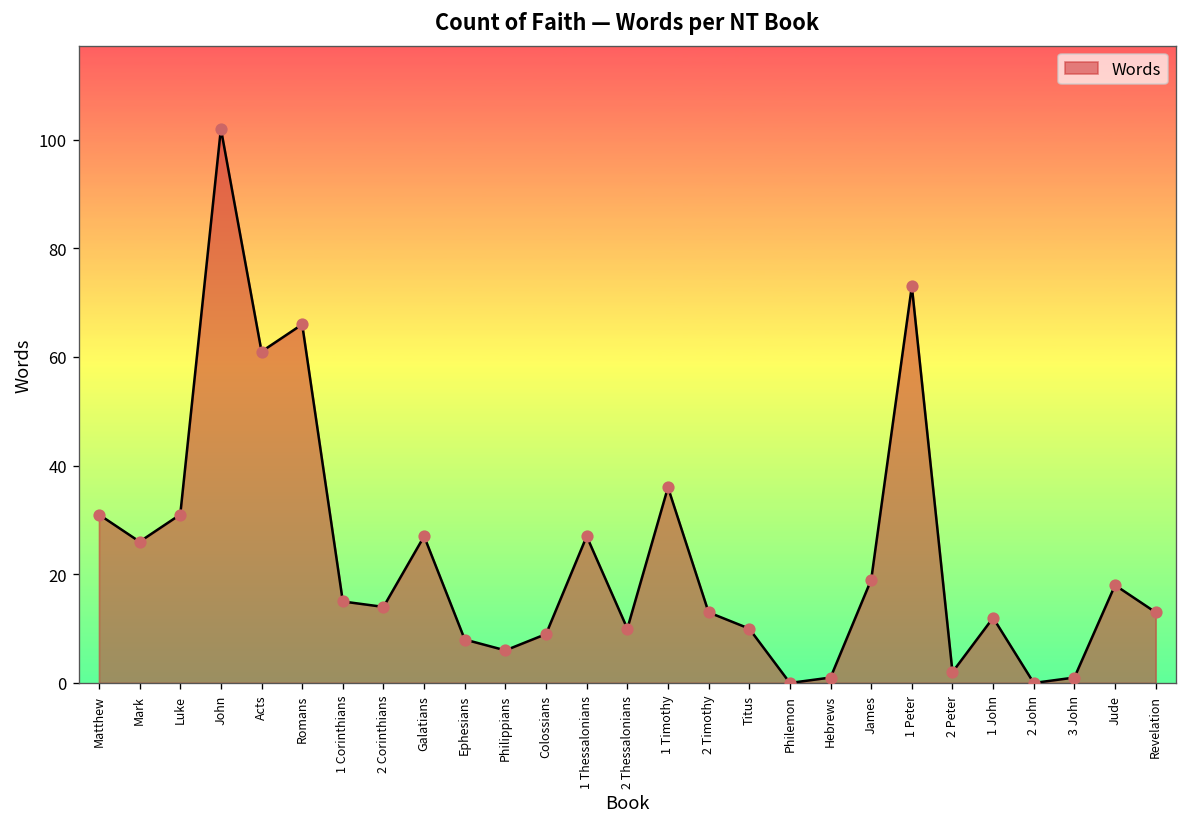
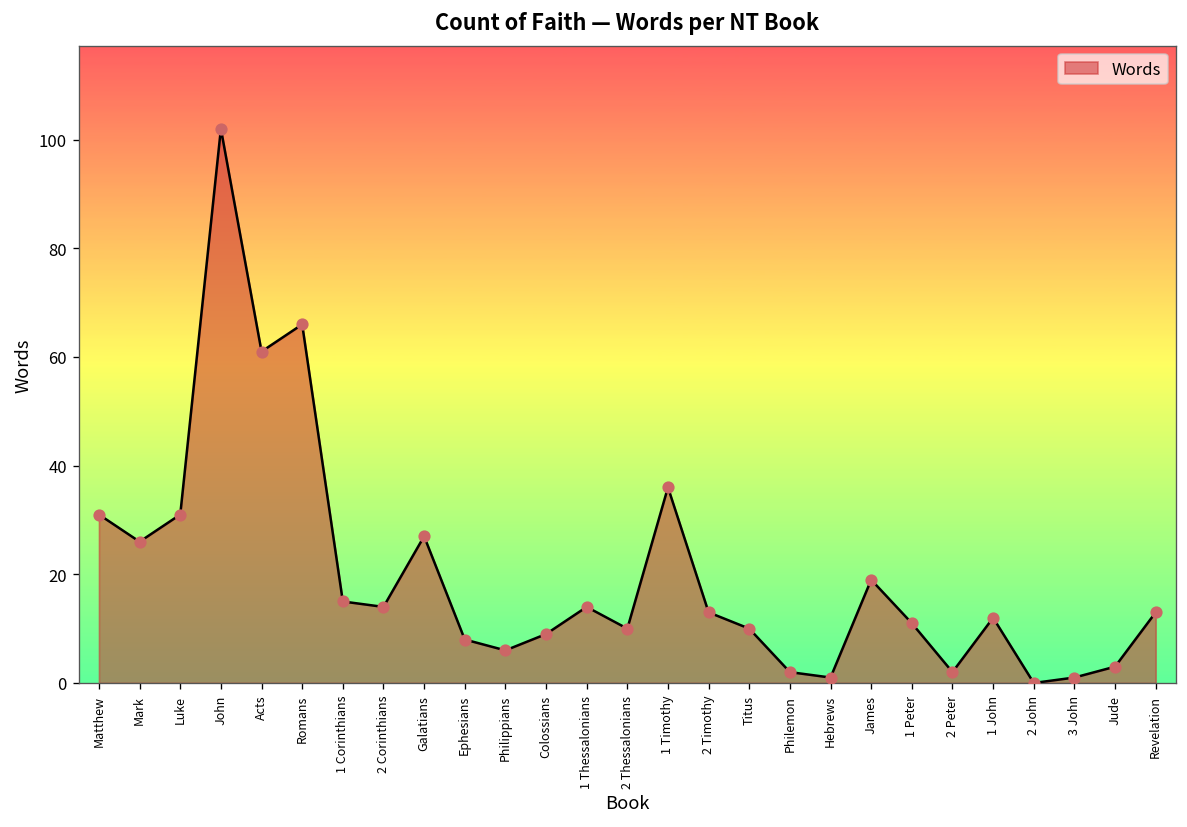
  {
    "Matthew": 31,
    "Mark": 26,
    "Luke": 31,
    "John": 102,
    "Acts": 61,
    "Romans": 66,
    "1 Corinthians": 15,
    "2 Corinthians": 14,
    "Galatians": 27,
    "Ephesians": 8,
    "Philippians": 6,
    "Colossians": 9,
-   "1 Thessalonians": 27,
+   "1 Thessalonians": 14,
    "2 Thessalonians": 10,
    "1 Timothy": 36,
    "2 Timothy": 13,
    "Titus": 10,
-   "Philemon": 0,
+   "Philemon": 2,
    "Hebrews": 1,
    "James": 19,
-   "1 Peter": 73,
+   "1 Peter": 11,
    "2 Peter": 2,
    "1 John": 12,
    "2 John": 0,
    "3 John": 1,
-   "Jude": 18,
+   "Jude": 3,
    "Revelation": 13
  }
